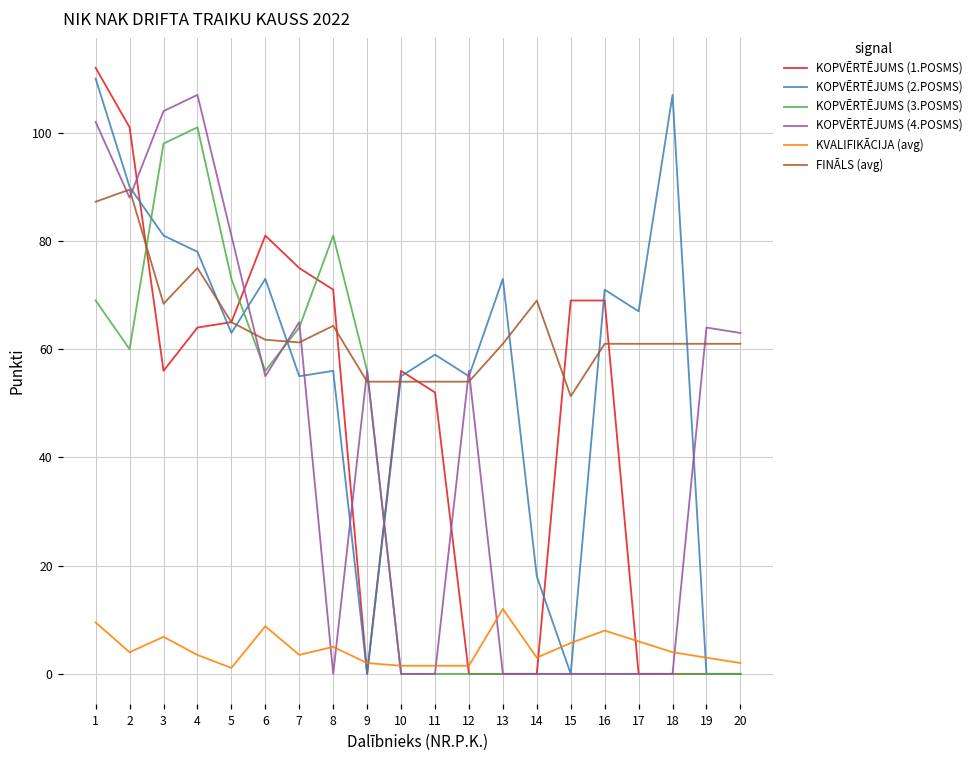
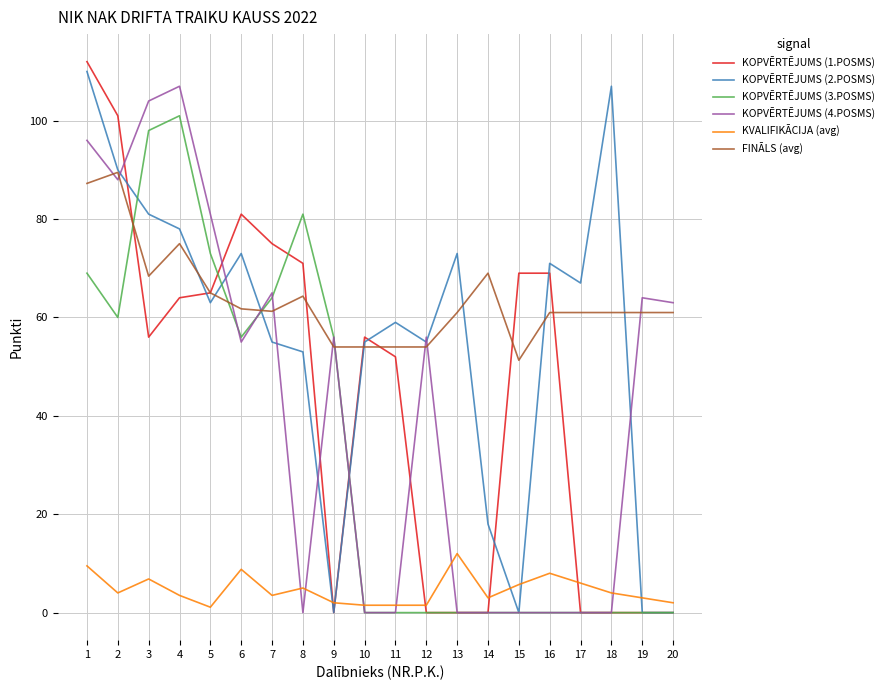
  {
    "KOPVĒRTĒJUMS (1.POSMS)": {
      "1": 112,
      "2": 101,
      "3": 56,
      "4": 64,
      "6": 81,
      "7": 75,
      "8": 71,
      "10": 56,
      "11": 52,
      "15": 69,
      "16": 69
    },
    "KOPVĒRTĒJUMS (2.POSMS)": {
      "1": 110,
      "3": 81,
      "4": 78,
      "5": 63,
      "6": 73,
      "7": 55,
-     "8": 56,
+     "8": 53,
      "10": 55,
      "11": 59,
      "12": 55,
      "13": 73,
      "14": 18,
      "16": 71,
      "17": 67,
      "18": 107
    },
    "KOPVĒRTĒJUMS (3.POSMS)": {
      "1": 69,
      "2": 60,
      "3": 98,
      "4": 101,
      "5": 73,
      "6": 56,
      "7": 64,
      "8": 81
    },
    "KOPVĒRTĒJUMS (4.POSMS)": {
-     "1": 102,
+     "1": 96,
      "2": 88,
      "3": 104,
      "4": 107,
      "5": 81,
      "6": 55,
      "7": 65,
      "8": 0,
      "12": 56,
      "19": 64,
      "20": 63
    },
    "KVALIFIKĀCIJA (avg)": {
      "1": 10,
      "2": 4,
      "3": 7,
      "4": 4,
      "5": 1,
      "6": 9,
      "7": 4,
      "8": 5,
      "9": 2,
      "10": 2,
      "11": 2,
      "12": 2,
      "13": 12,
      "14": 3,
      "15": 6,
      "16": 8,
      "17": 6,
      "18": 4,
      "19": 3,
      "20": 2
    },
    "FINĀLS (avg)": {
      "1": 87,
      "3": 68,
      "4": 75,
      "6": 62,
      "7": 61,
      "8": 64,
      "9": 54,
      "10": 54,
      "11": 54,
      "12": 54,
      "13": 61,
      "14": 69,
      "15": 51,
      "16": 61,
      "17": 61,
      "18": 61,
      "19": 61,
      "20": 61
    }
  }
